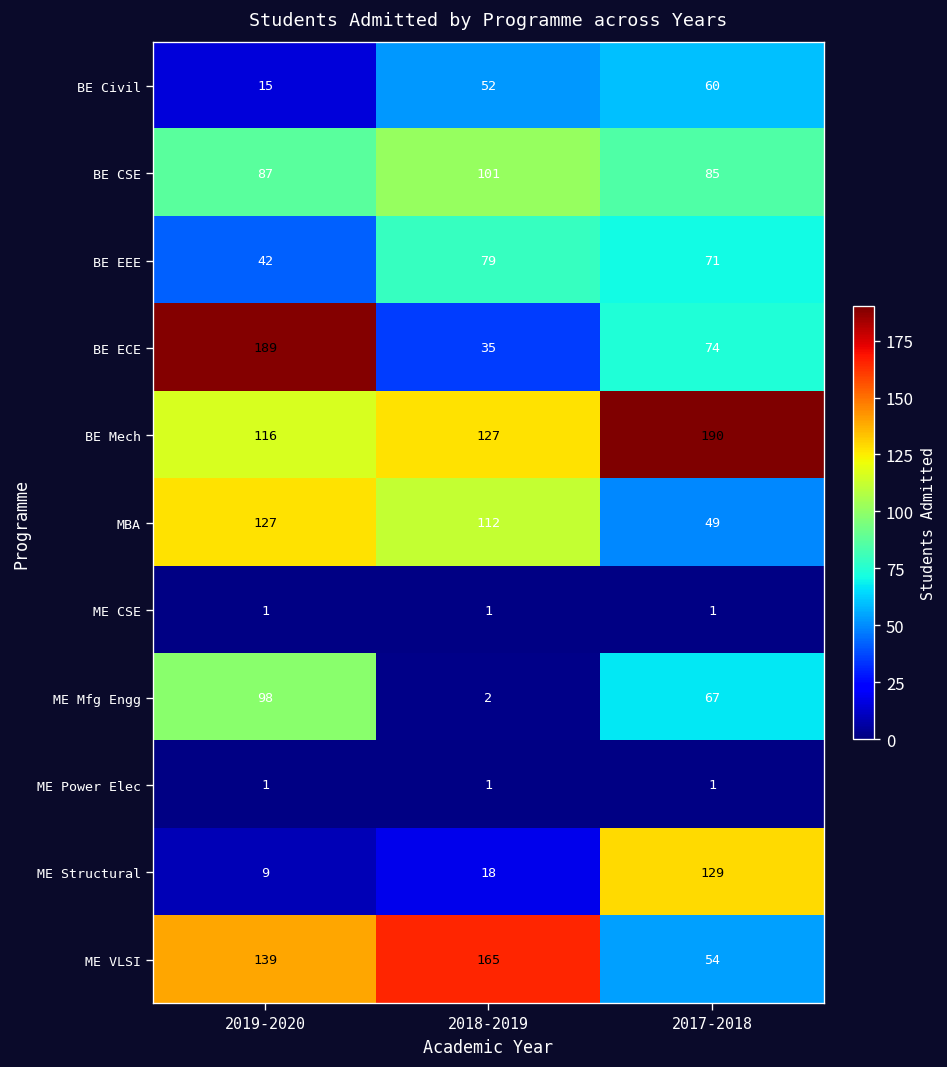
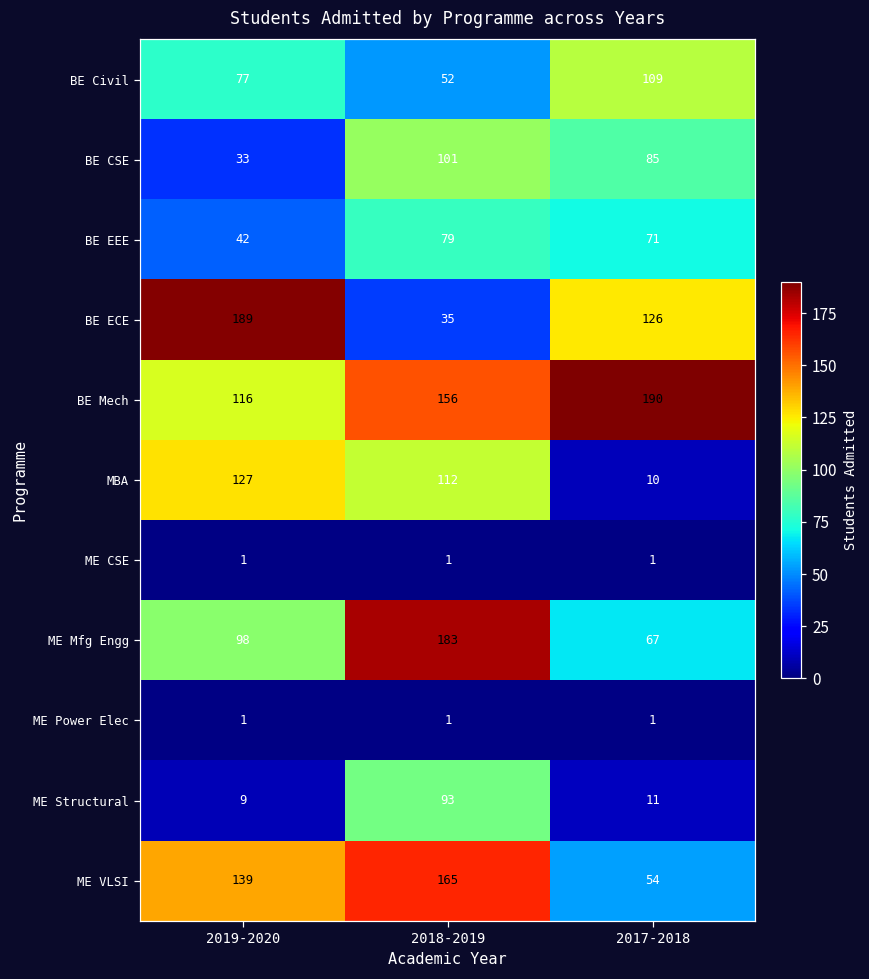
  {
    "BE Civil": {
-     "2019-2020": 15,
+     "2019-2020": 77,
      "2018-2019": 52,
-     "2017-2018": 60
+     "2017-2018": 109
    },
    "BE CSE": {
-     "2019-2020": 87,
+     "2019-2020": 33,
      "2018-2019": 101,
      "2017-2018": 85
    },
    "BE EEE": {
      "2019-2020": 42,
      "2018-2019": 79,
      "2017-2018": 71
    },
    "BE ECE": {
      "2019-2020": 189,
      "2018-2019": 35,
-     "2017-2018": 74
+     "2017-2018": 126
    },
    "BE Mech": {
      "2019-2020": 116,
-     "2018-2019": 127,
+     "2018-2019": 156,
      "2017-2018": 190
    },
    "MBA": {
      "2019-2020": 127,
      "2018-2019": 112,
-     "2017-2018": 49
+     "2017-2018": 10
    },
    "ME CSE": {
      "2019-2020": 1,
      "2018-2019": 1,
      "2017-2018": 1
    },
    "ME Mfg Engg": {
      "2019-2020": 98,
-     "2018-2019": 2,
+     "2018-2019": 183,
      "2017-2018": 67
    },
    "ME Power Elec": {
      "2019-2020": 1,
      "2018-2019": 1,
      "2017-2018": 1
    },
    "ME Structural": {
      "2019-2020": 9,
-     "2018-2019": 18,
-     "2017-2018": 129
+     "2018-2019": 93,
+     "2017-2018": 11
    },
    "ME VLSI": {
      "2019-2020": 139,
      "2018-2019": 165,
      "2017-2018": 54
    }
  }
